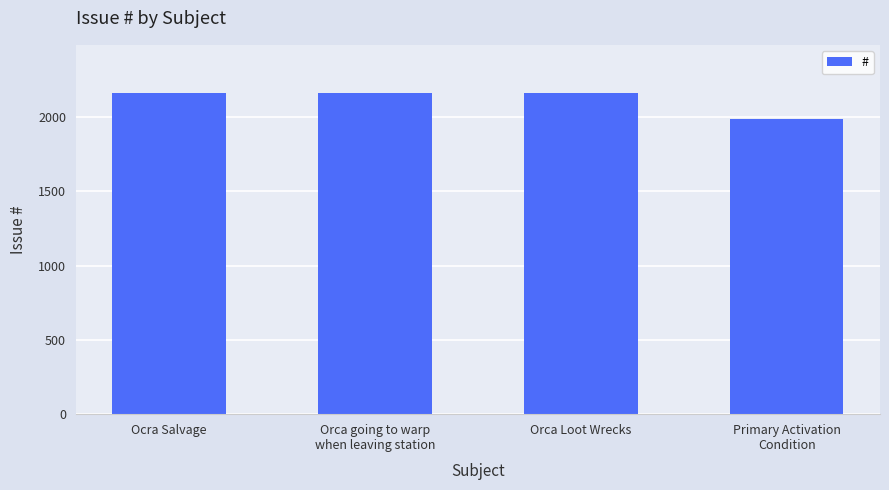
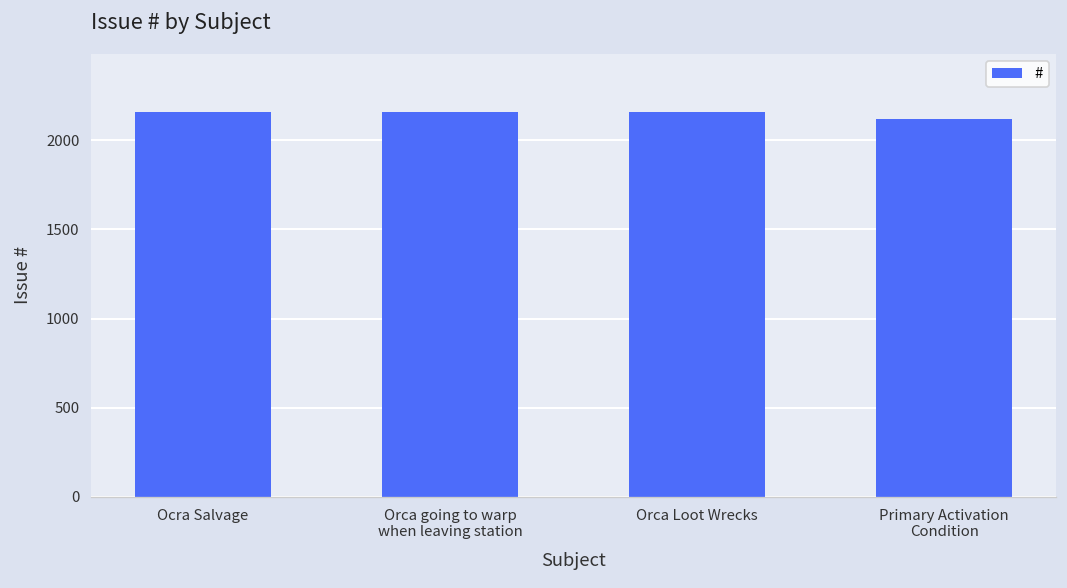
  {
    "Ocra Salvage": 2160,
    "Orca going to warp when leaving station": 2160,
    "Orca Loot Wrecks": 2160,
-   "Primary Activation Condition": 1990
+   "Primary Activation Condition": 2120
  }
